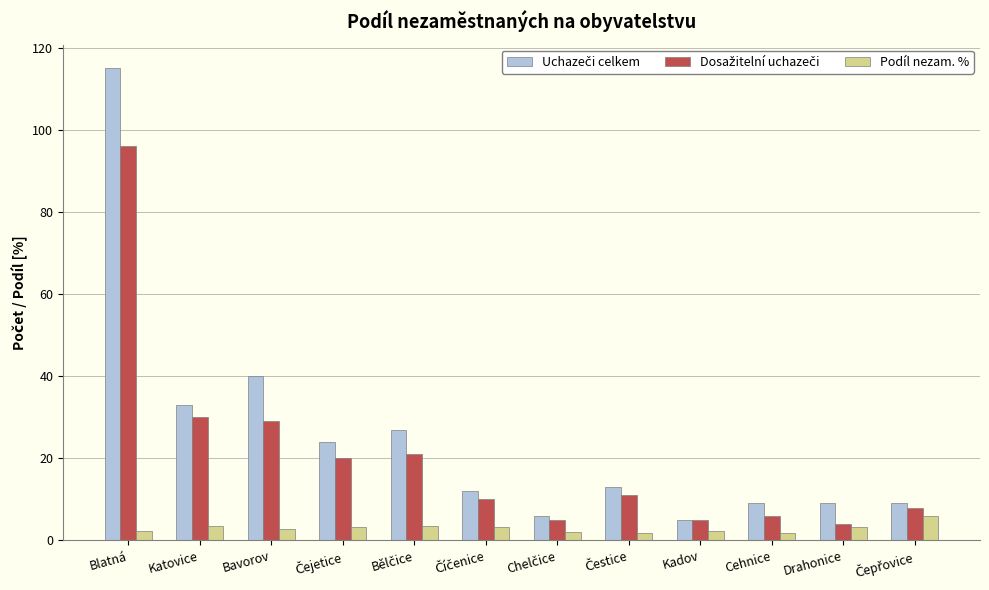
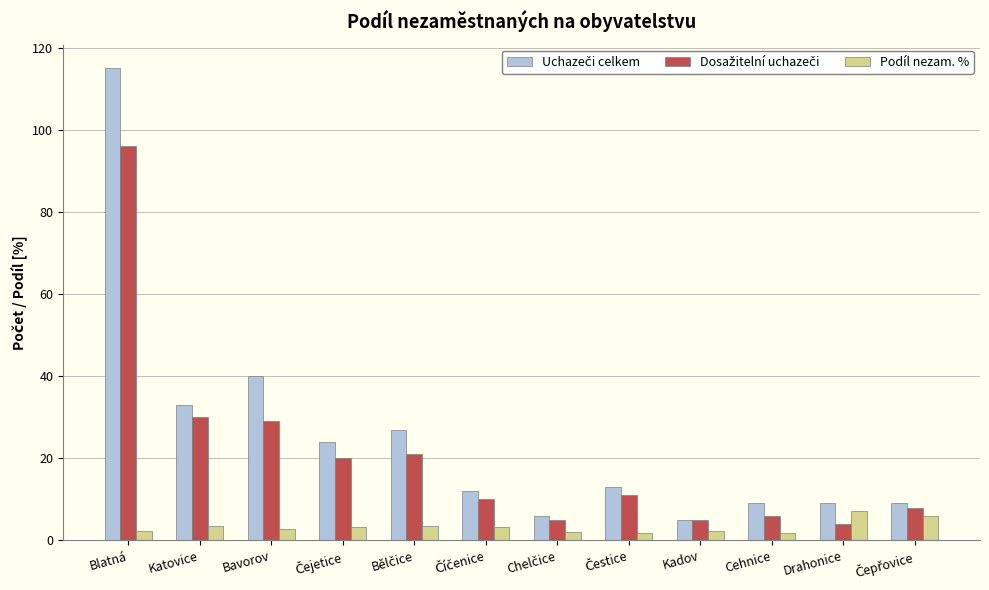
  {
    "Uchazeči celkem": {
      "Blatná": 115,
      "Katovice": 33,
      "Bavorov": 40,
      "Čejetice": 24,
      "Bělčice": 27,
      "Číčenice": 12,
      "Chelčice": 6,
      "Čestice": 13,
      "Kadov": 5,
      "Cehnice": 9,
      "Drahonice": 9,
      "Čepřovice": 9
    },
    "Dosažitelní uchazeči": {
      "Blatná": 96,
      "Katovice": 30,
      "Bavorov": 29,
      "Čejetice": 20,
      "Bělčice": 21,
      "Číčenice": 10,
      "Chelčice": 5,
      "Čestice": 11,
      "Kadov": 5,
      "Cehnice": 6,
      "Drahonice": 4,
      "Čepřovice": 8
    },
    "Podíl nezam. %": {
      "Blatná": 2,
      "Katovice": 4,
      "Bavorov": 3,
      "Čejetice": 3,
      "Bělčice": 4,
      "Číčenice": 3,
      "Chelčice": 2,
      "Čestice": 2,
      "Kadov": 2,
      "Cehnice": 2,
-     "Drahonice": 3,
+     "Drahonice": 7,
      "Čepřovice": 6
    }
  }
